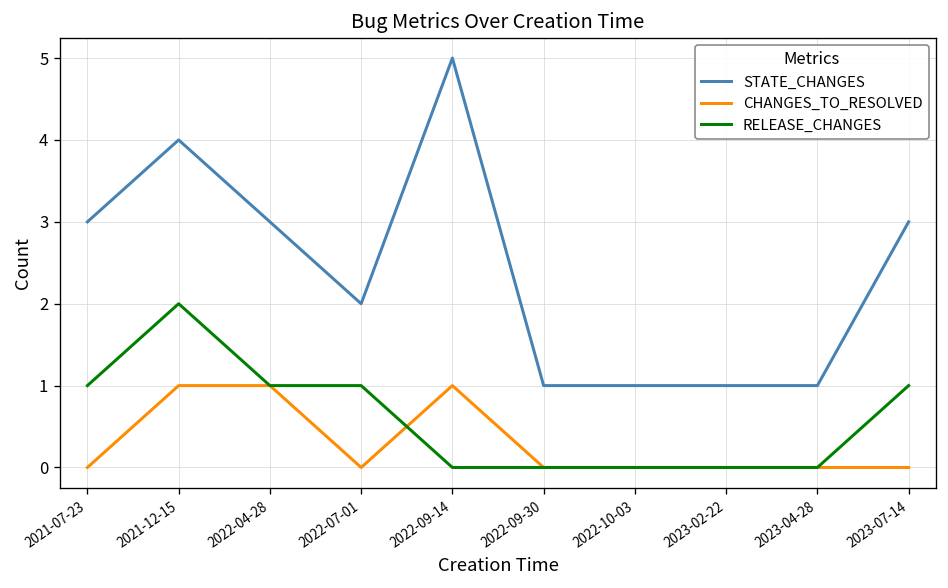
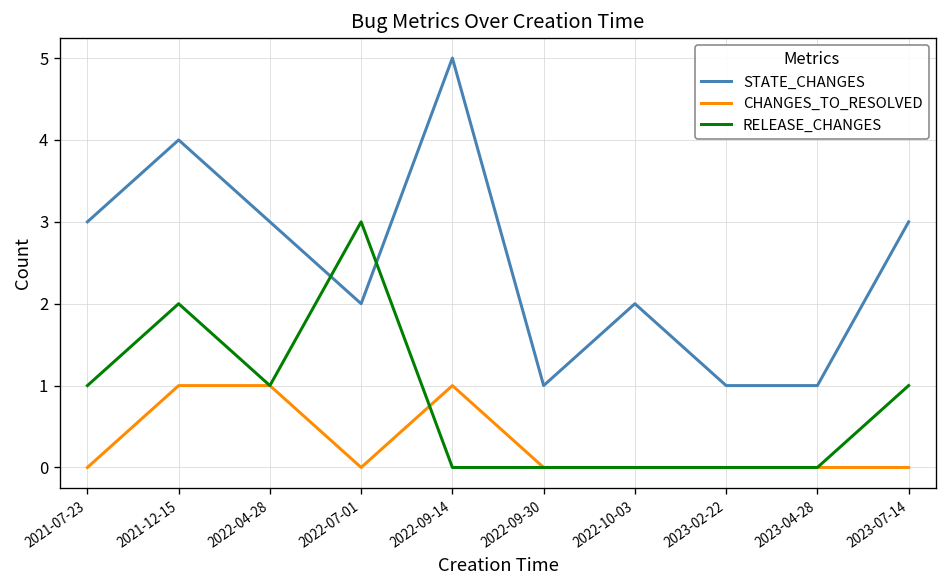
  {
    "STATE_CHANGES": {
      "2021-07-23": 3,
      "2021-12-15": 4,
      "2022-04-28": 3,
      "2022-07-01": 2,
      "2022-09-14": 5,
      "2022-09-30": 1,
-     "2022-10-03": 1,
+     "2022-10-03": 2,
      "2023-02-22": 1,
      "2023-04-28": 1,
      "2023-07-14": 3
    },
    "CHANGES_TO_RESOLVED": {
      "2021-07-23": 0,
      "2021-12-15": 1,
      "2022-07-01": 0,
      "2022-09-14": 1,
      "2023-07-14": 0
    },
    "RELEASE_CHANGES": {
      "2021-07-23": 1,
      "2021-12-15": 2,
-     "2022-07-01": 1,
+     "2022-07-01": 3,
      "2022-09-14": 0,
      "2023-07-14": 1
    }
  }
